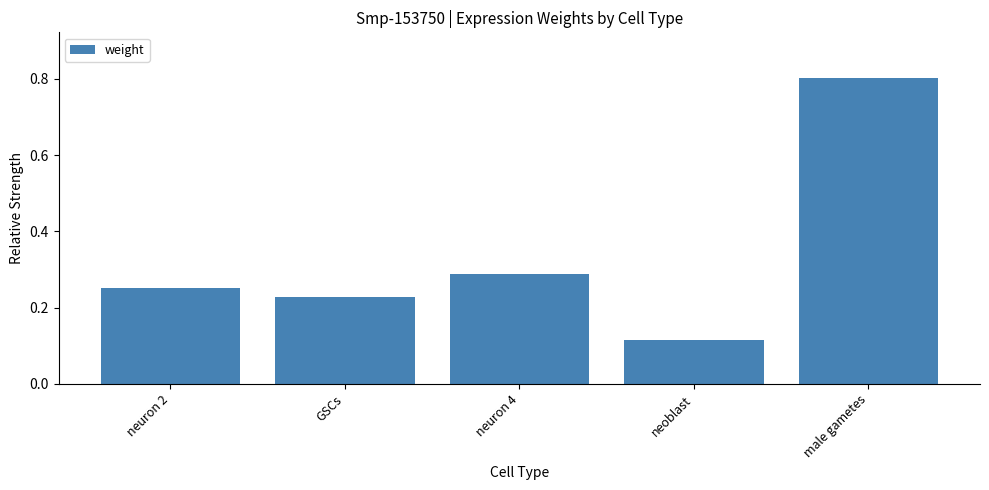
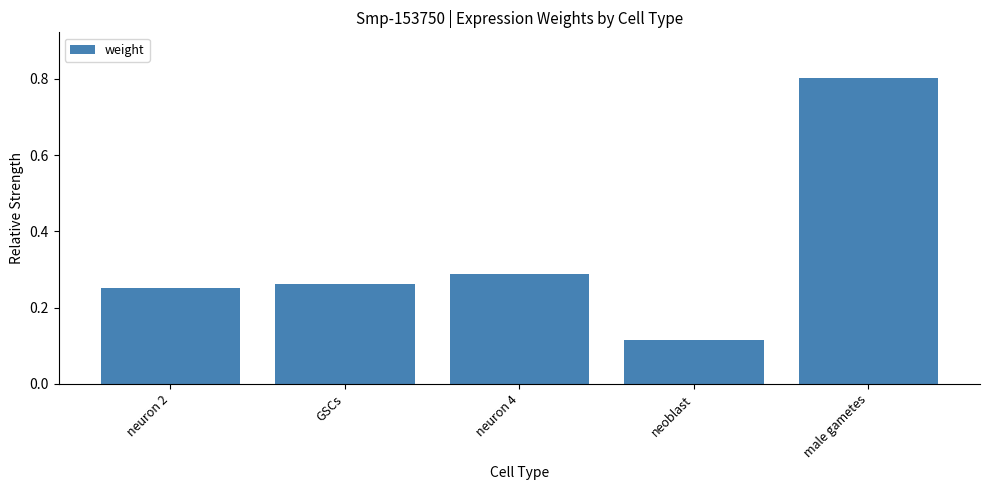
  {
    "neuron 2": 0.25,
-   "GSCs": 0.23,
+   "GSCs": 0.26,
    "neuron 4": 0.29,
    "neoblast": 0.11,
    "male gametes": 0.80
  }
